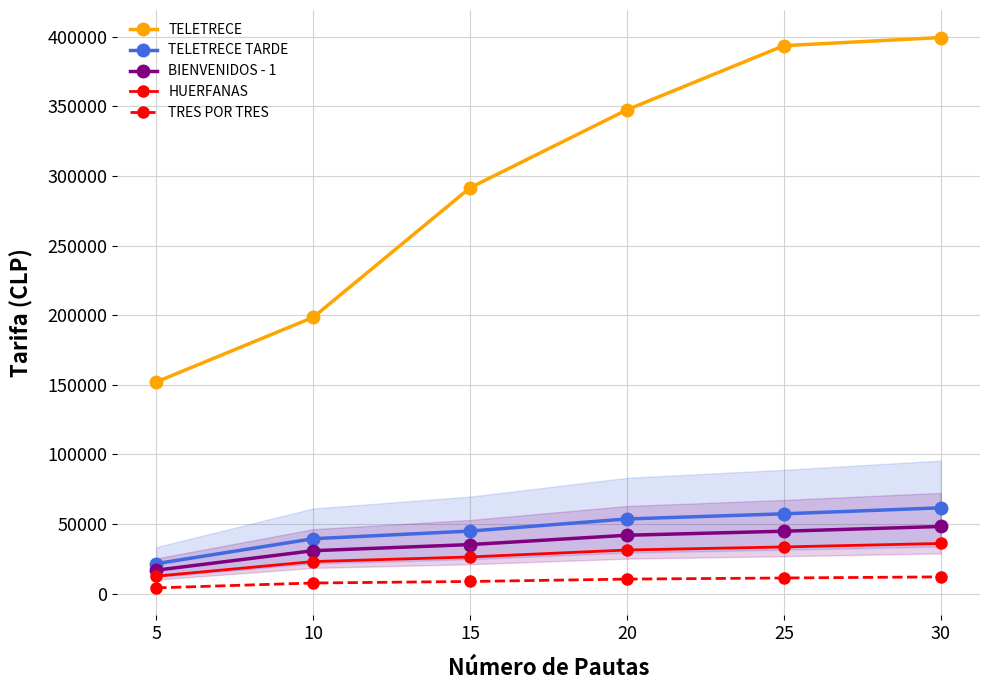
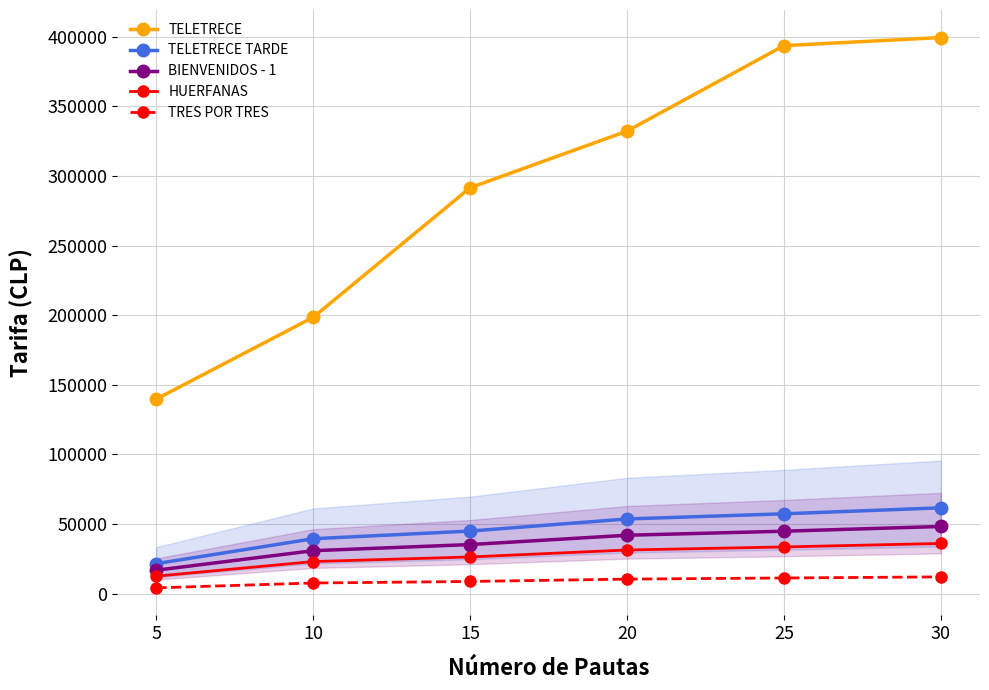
  {
    "TELETRECE": {
-     "5": 152000,
+     "5": 140000,
      "10": 199000,
      "15": 292000,
-     "20": 348000,
+     "20": 332000,
      "25": 394000,
      "30": 400000
    }
  }
